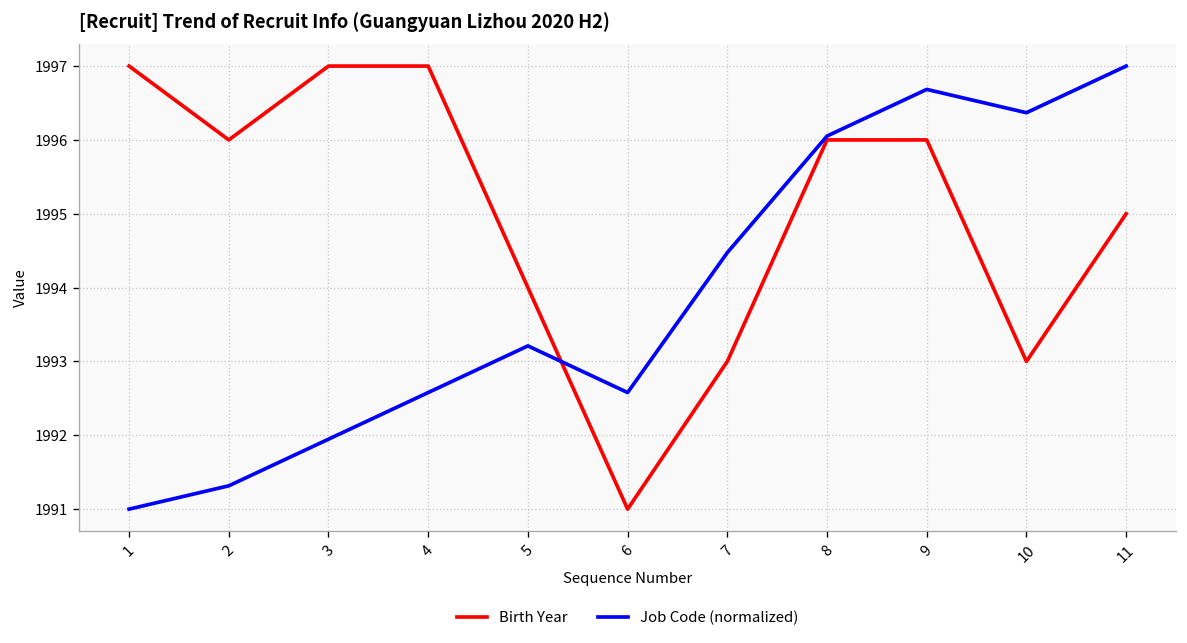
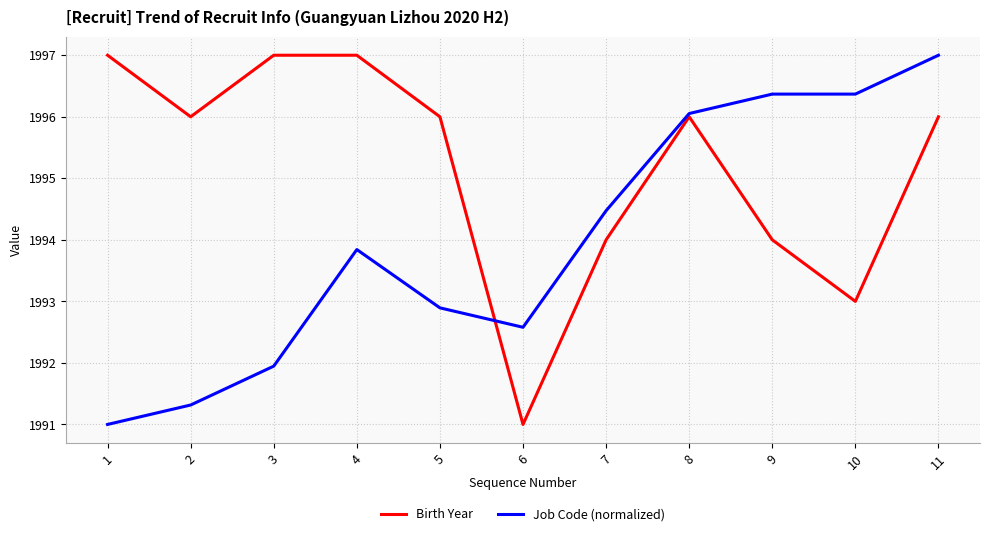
  {
    "Birth Year": {
      "1": 1997,
      "2": 1996,
      "3": 1997,
      "4": 1997,
-     "5": 1994,
+     "5": 1996,
      "6": 1991,
-     "7": 1993,
+     "7": 1994,
      "8": 1996,
-     "9": 1996,
+     "9": 1994,
      "10": 1993,
-     "11": 1995
+     "11": 1996
    },
    "Job Code (normalized)": {
      "1": 1991.0,
      "2": 1991.3,
      "3": 1991.9,
-     "4": 1992.6,
-     "5": 1993.2,
+     "4": 1993.8,
+     "5": 1992.9,
      "6": 1992.6,
      "7": 1994.5,
      "8": 1996.1,
-     "9": 1996.7,
+     "9": 1996.4,
      "10": 1996.4,
      "11": 1997.0
    }
  }
